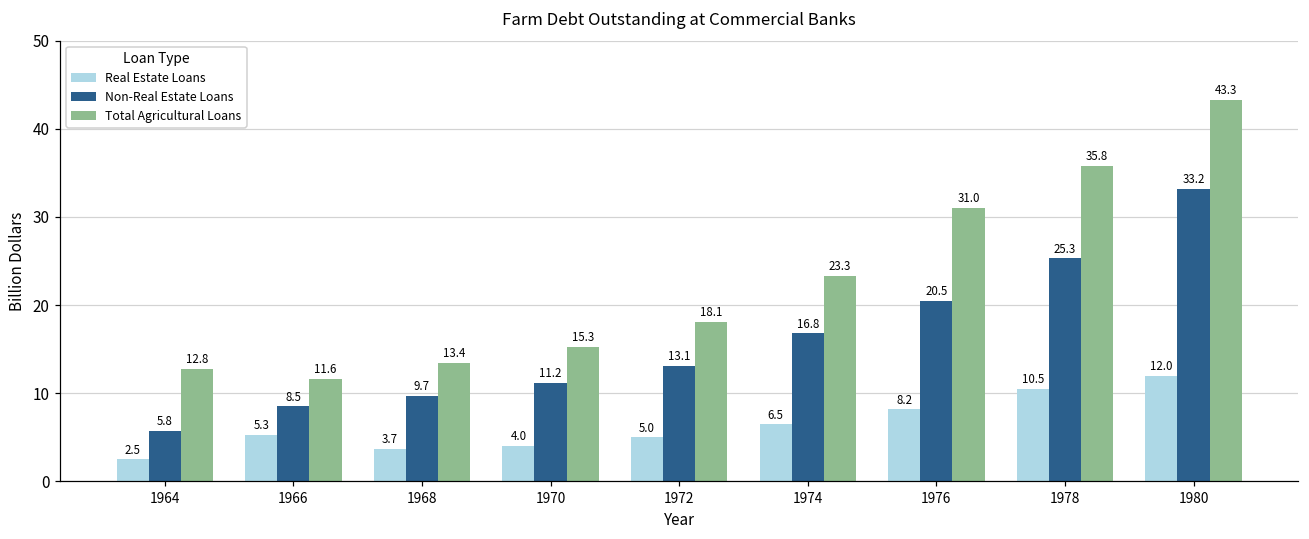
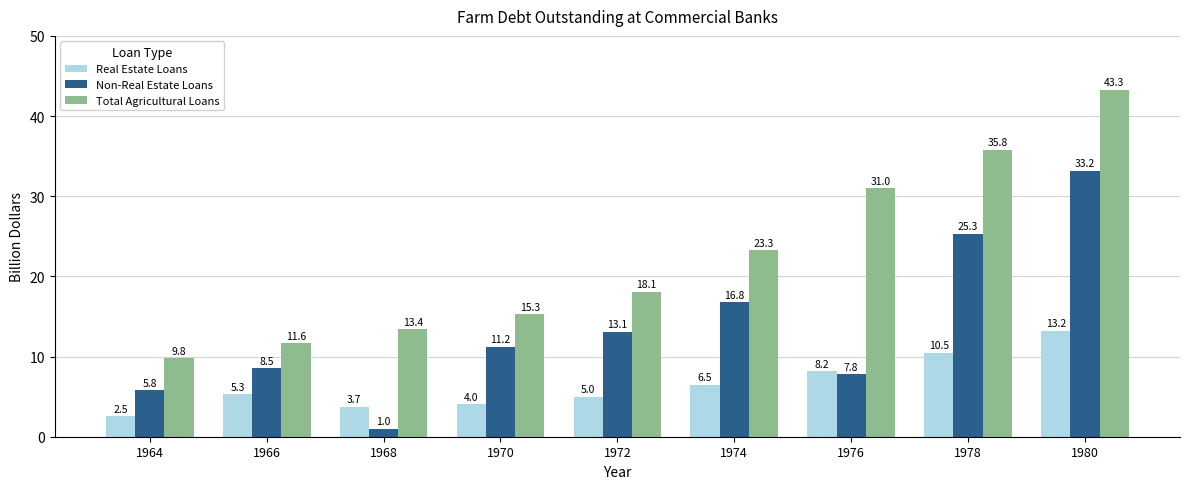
  {
    "Real Estate Loans": {
      "1964": 2.5,
      "1966": 5.3,
      "1968": 3.7,
      "1970": 4.0,
      "1972": 5.0,
      "1974": 6.5,
      "1976": 8.2,
      "1978": 10.5,
-     "1980": 12.0
+     "1980": 13.2
    },
    "Non-Real Estate Loans": {
      "1964": 5.8,
      "1966": 8.5,
-     "1968": 9.7,
+     "1968": 1.0,
      "1970": 11.2,
      "1972": 13.1,
      "1974": 16.8,
-     "1976": 20.5,
+     "1976": 7.8,
      "1978": 25.3,
      "1980": 33.2
    },
    "Total Agricultural Loans": {
-     "1964": 12.8,
+     "1964": 9.8,
      "1966": 11.6,
      "1968": 13.4,
      "1970": 15.3,
      "1972": 18.1,
      "1974": 23.3,
      "1976": 31.0,
      "1978": 35.8,
      "1980": 43.3
    }
  }
